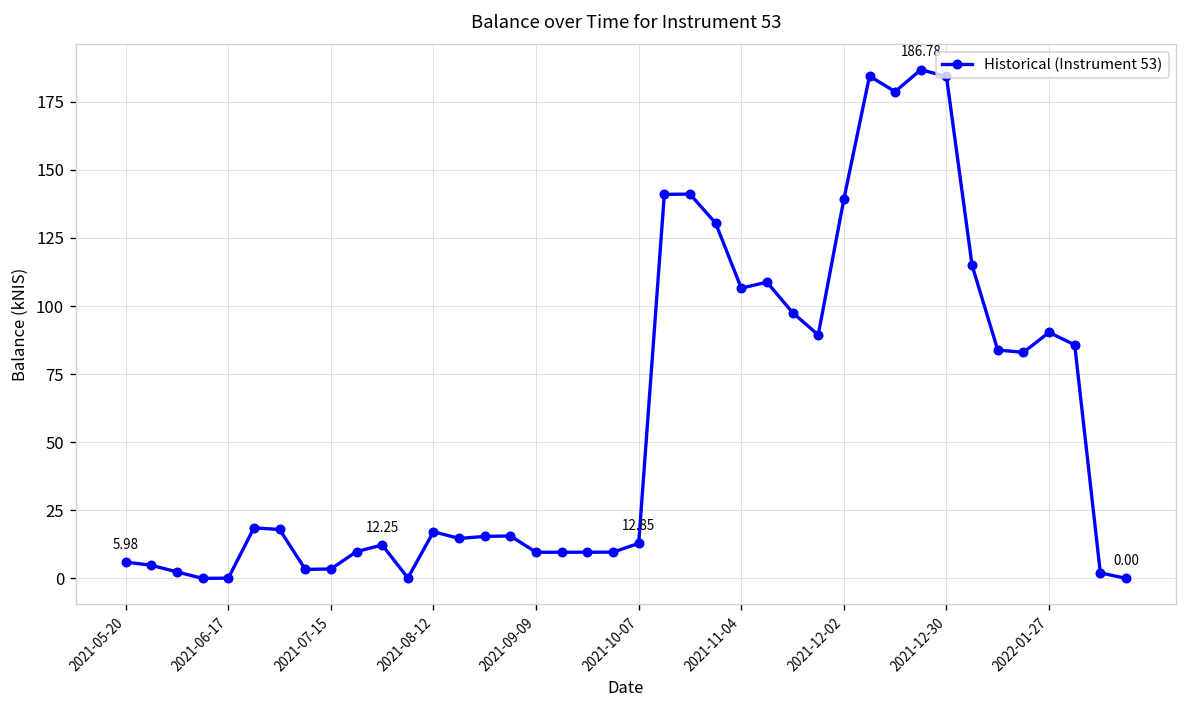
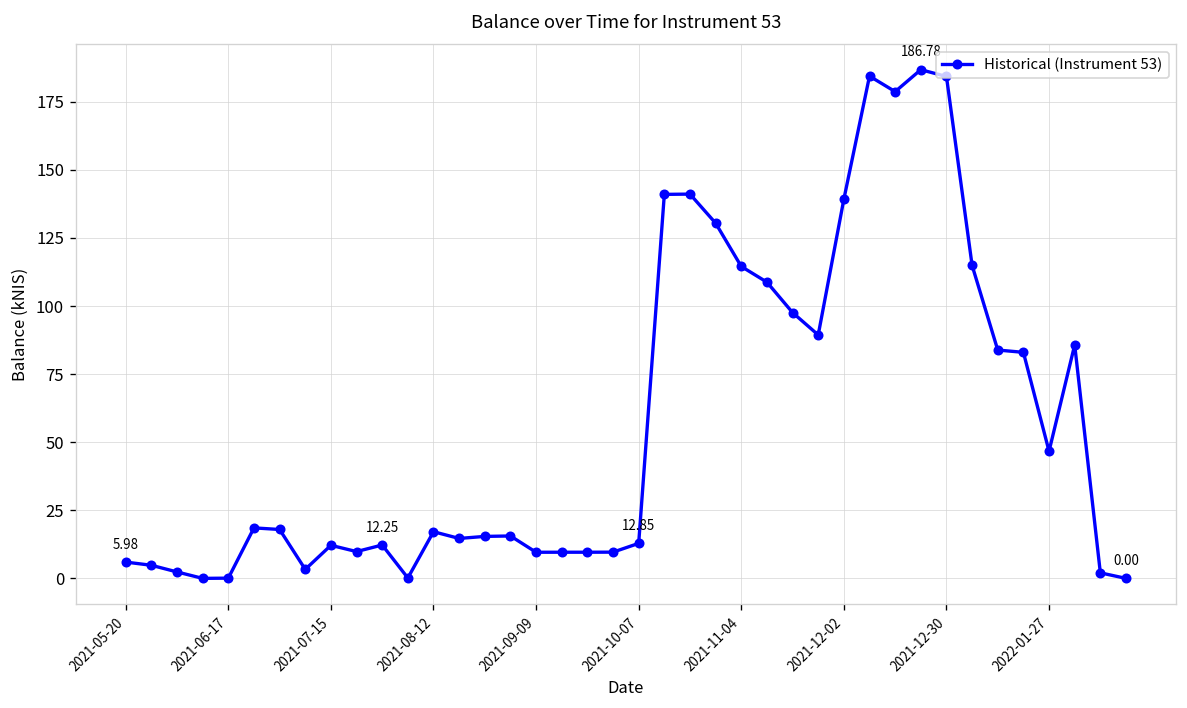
  {
    "2021-06-17": 0,
-   "2021-07-15": 3,
+   "2021-07-15": 12,
    "2021-08-12": 17,
    "2021-09-09": 10,
-   "2021-11-04": 107,
+   "2021-11-04": 115,
    "2021-12-02": 139,
-   "2022-01-27": 90
+   "2022-01-27": 47
  }
